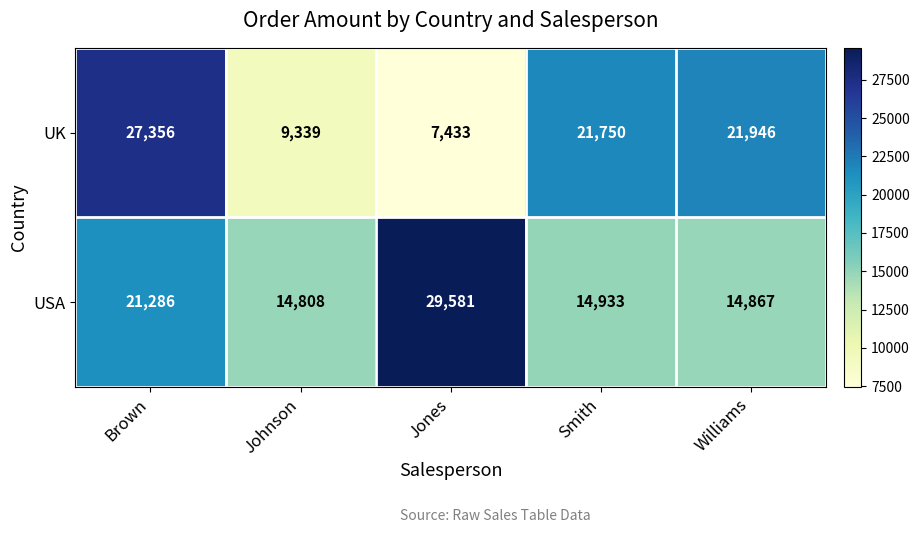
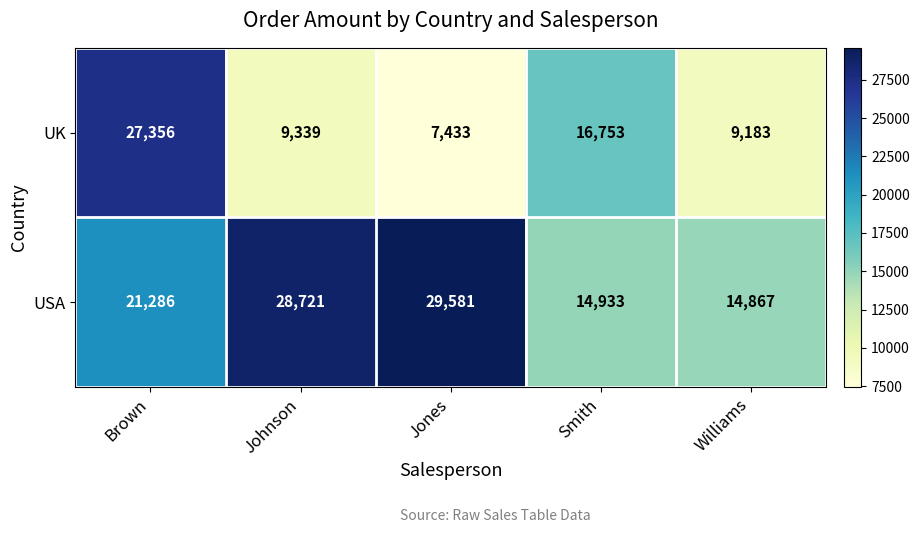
  {
    "UK": {
      "Brown": "27,356",
      "Johnson": "9,339",
      "Jones": "7,433",
-     "Smith": "21,750",
-     "Williams": "21,946"
+     "Smith": "16,753",
+     "Williams": "9,183"
    },
    "USA": {
      "Brown": "21,286",
-     "Johnson": "14,808",
+     "Johnson": "28,721",
      "Jones": "29,581",
      "Smith": "14,933",
      "Williams": "14,867"
    }
  }
